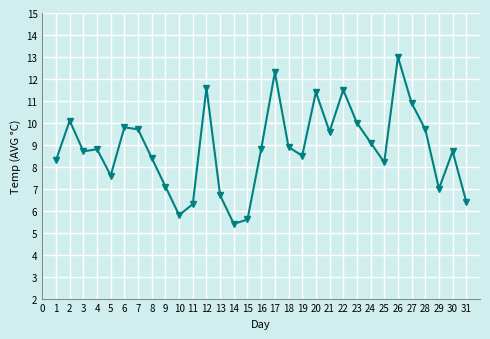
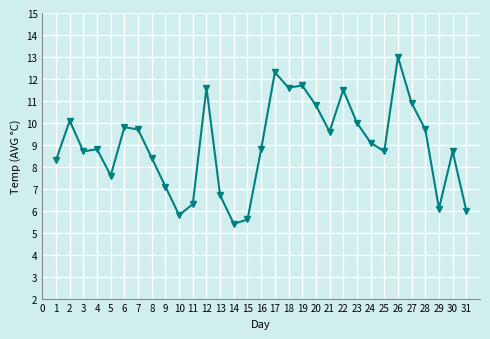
  {
    "1": 8.3,
    "2": 10.1,
    "3": 8.7,
    "4": 8.8,
    "5": 7.6,
    "6": 9.8,
    "7": 9.7,
    "8": 8.4,
    "9": 7.1,
    "10": 5.8,
    "11": 6.3,
    "12": 11.6,
    "13": 6.7,
    "14": 5.4,
    "15": 5.6,
    "16": 8.8,
    "17": 12.3,
-   "18": 8.9,
-   "19": 8.5,
-   "20": 11.4,
+   "18": 11.6,
+   "19": 11.7,
+   "20": 10.8,
    "21": 9.6,
    "22": 11.5,
    "23": 10.0,
    "24": 9.1,
-   "25": 8.2,
+   "25": 8.7,
    "26": 13.0,
    "27": 10.9,
    "28": 9.7,
-   "29": 7.0,
+   "29": 6.1,
    "30": 8.7,
-   "31": 6.4
+   "31": 6.0
  }
